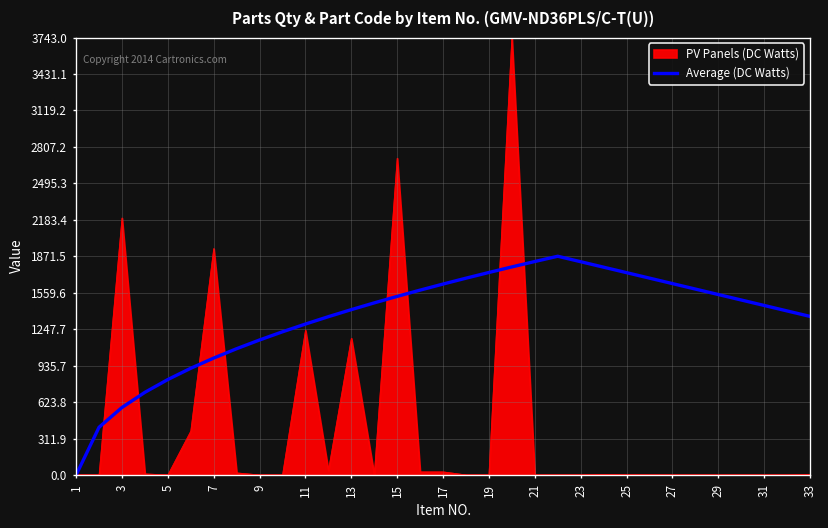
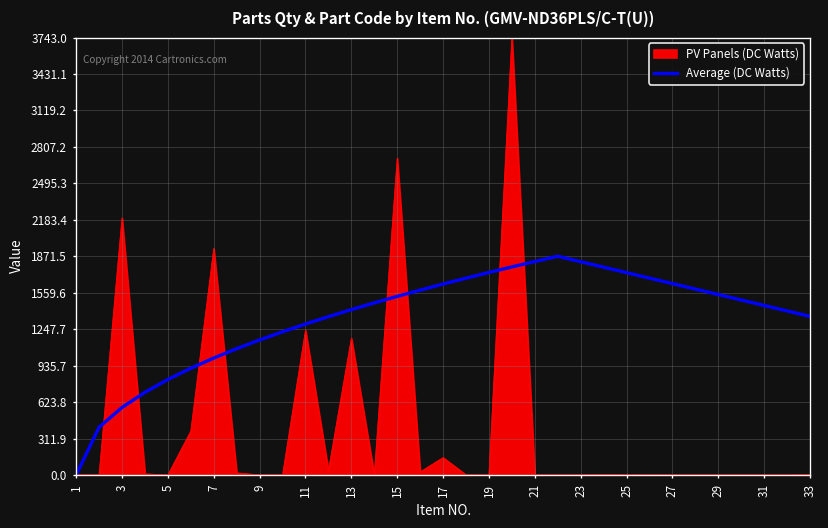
  {
    "PV Panels (DC Watts)": {
      "3": 2200,
      "5": 0,
      "7": 1900,
      "9": 0,
      "11": 1200,
      "13": 1200,
      "15": 2700,
-     "17": 0,
+     "17": 100,
      "19": 0,
      "21": 0,
      "23": 0,
      "25": 0,
      "27": 0,
      "29": 0,
      "31": 0,
      "33": 0
    },
    "Average (DC Watts)": {
      "3": 600,
      "5": 800,
      "7": 1000,
      "9": 1200,
      "11": 1300,
      "13": 1400,
      "15": 1500,
      "17": 1600,
      "19": 1700,
      "21": 1800,
      "23": 1800,
      "25": 1700,
      "27": 1600,
      "29": 1500,
      "31": 1500,
      "33": 1400
    }
  }
